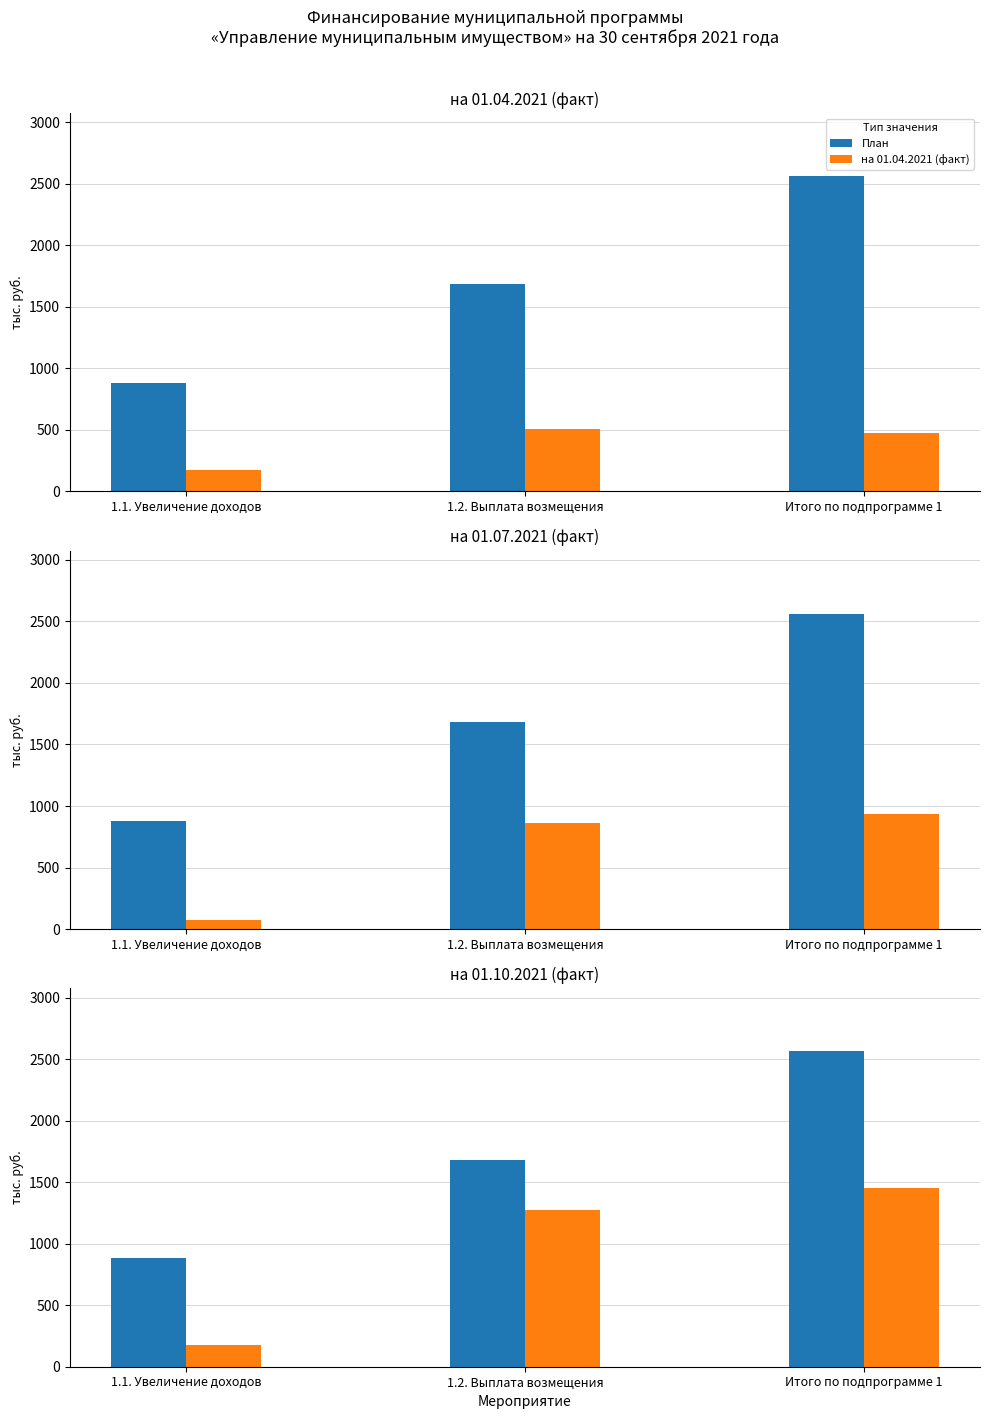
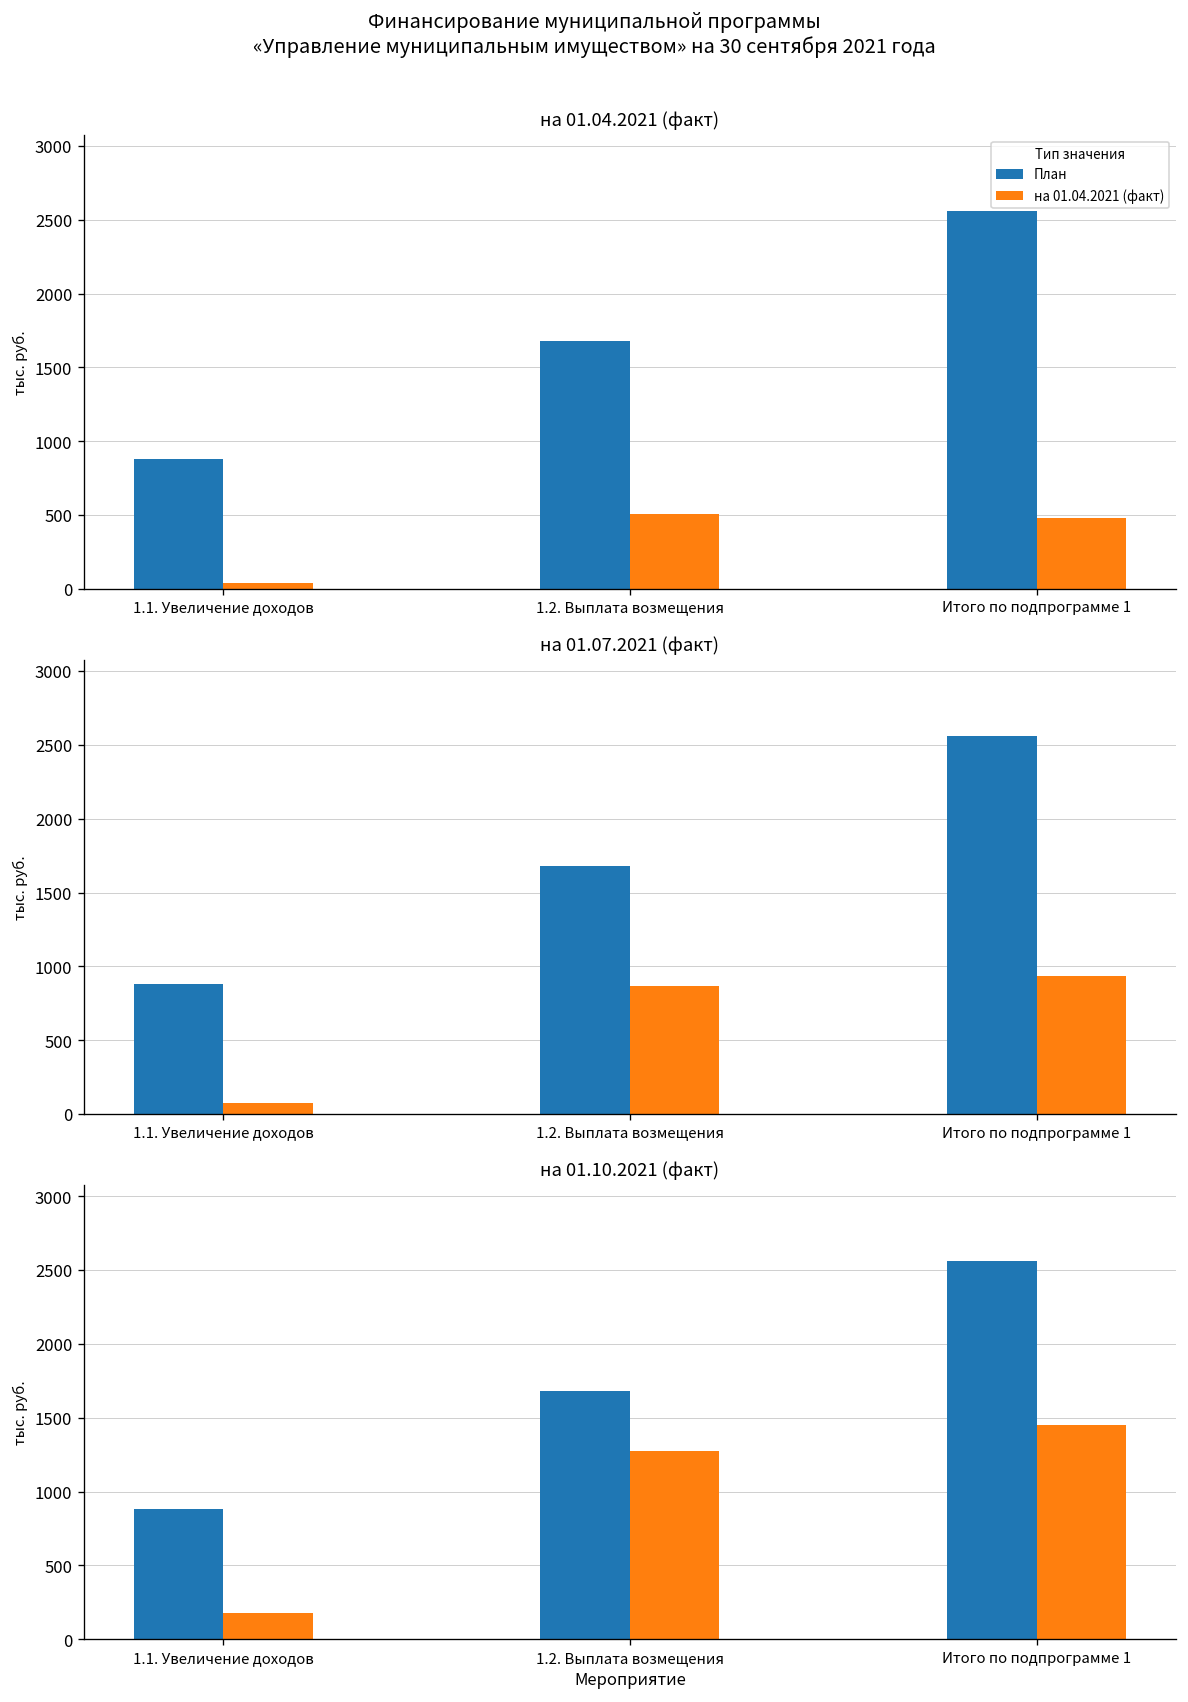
  {
    "на 01.04.2021 (факт)": {
      "План": {
        "1.1. Увеличение доходов": 880,
        "1.2. Выплата возмещения": 1680,
        "Итого по подпрограмме 1": 2560
      },
      "на 01.04.2021 (факт)": {
-       "1.1. Увеличение доходов": 170,
+       "1.1. Увеличение доходов": 40,
        "1.2. Выплата возмещения": 510,
        "Итого по подпрограмме 1": 480
      }
    },
    "на 01.07.2021 (факт)": {
      "План": {
        "1.1. Увеличение доходов": 880,
        "1.2. Выплата возмещения": 1680,
        "Итого по подпрограмме 1": 2560
      }
    },
    "на 01.10.2021 (факт)": {
      "План": {
        "1.1. Увеличение доходов": 880,
        "1.2. Выплата возмещения": 1680,
        "Итого по подпрограмме 1": 2560
      }
    }
  }
